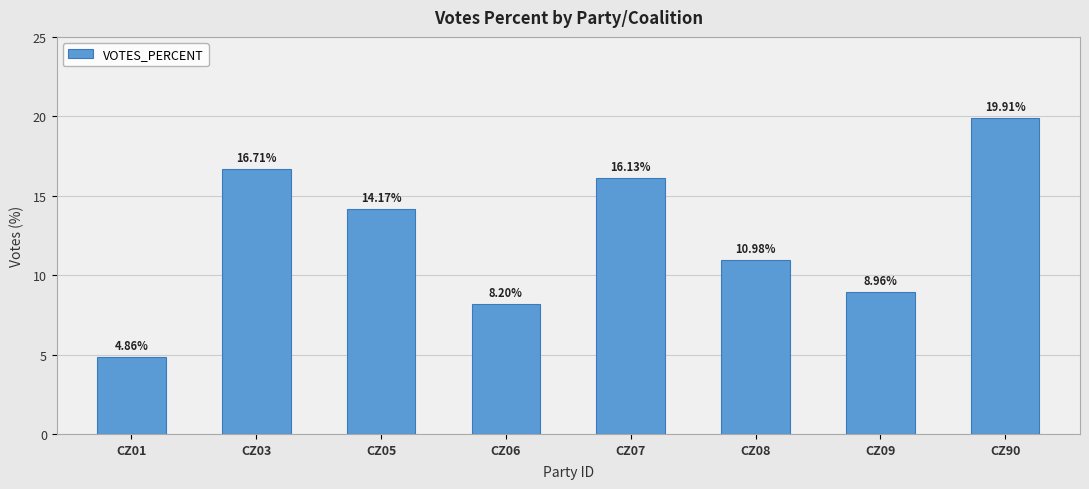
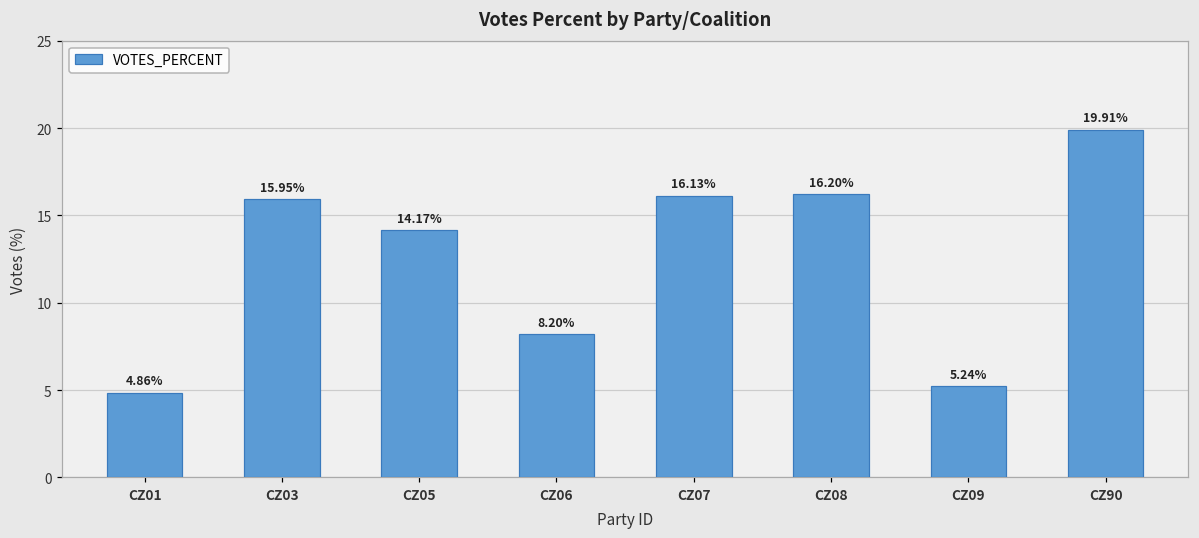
  {
    "CZ01": "4.86%",
-   "CZ03": "16.71%",
+   "CZ03": "15.95%",
    "CZ05": "14.17%",
    "CZ06": "8.20%",
    "CZ07": "16.13%",
-   "CZ08": "10.98%",
-   "CZ09": "8.96%",
+   "CZ08": "16.20%",
+   "CZ09": "5.24%",
    "CZ90": "19.91%"
  }
